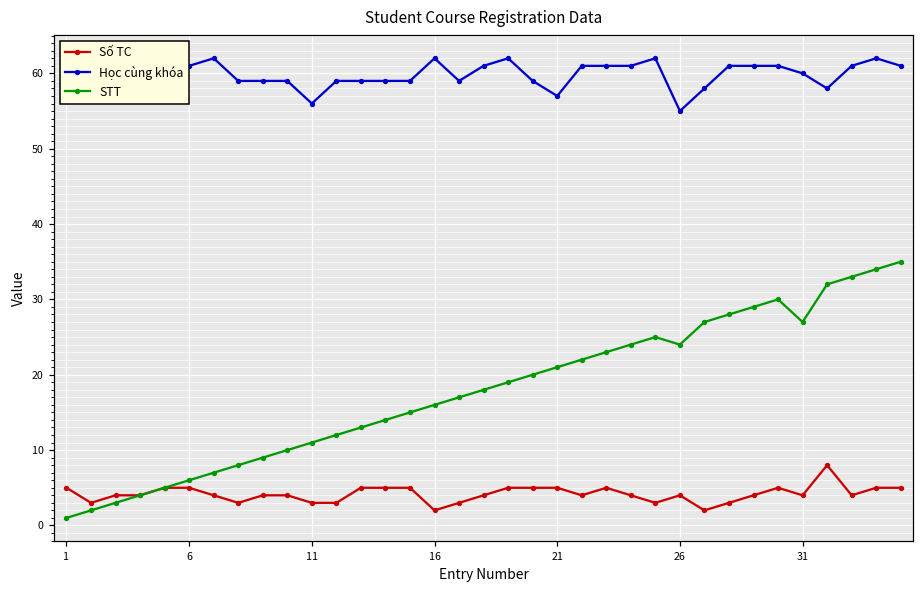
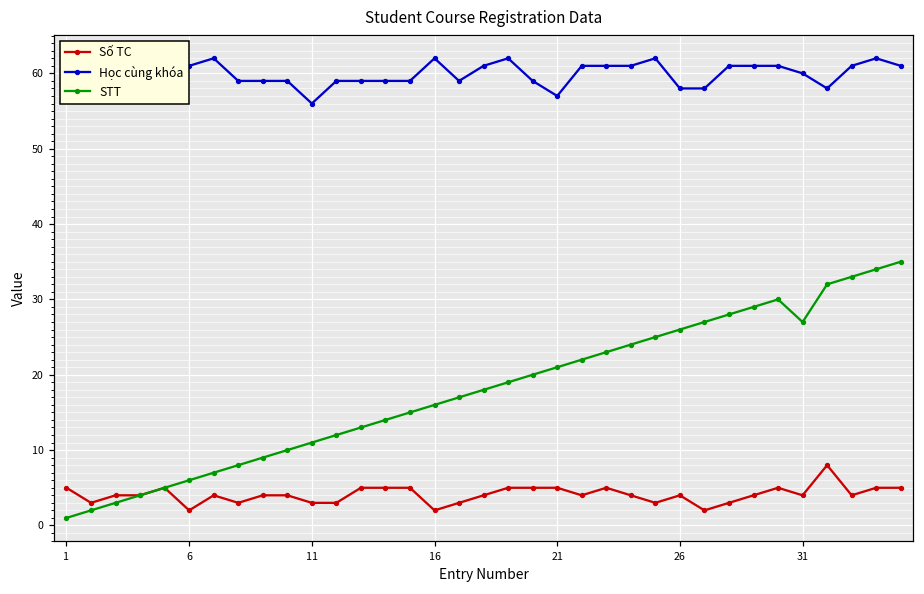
  {
    "Số TC": {
      "1": 5,
-     "6": 5,
+     "6": 2,
      "11": 3,
      "16": 2,
      "21": 5,
      "26": 4,
      "31": 4
    },
    "Học cùng khóa": {
      "6": 61,
      "11": 56,
      "16": 62,
      "21": 57,
-     "26": 55,
+     "26": 58,
      "31": 60
    },
    "STT": {
      "1": 1,
      "6": 6,
      "11": 11,
      "16": 16,
      "21": 21,
-     "26": 24,
+     "26": 26,
      "31": 27
    }
  }
